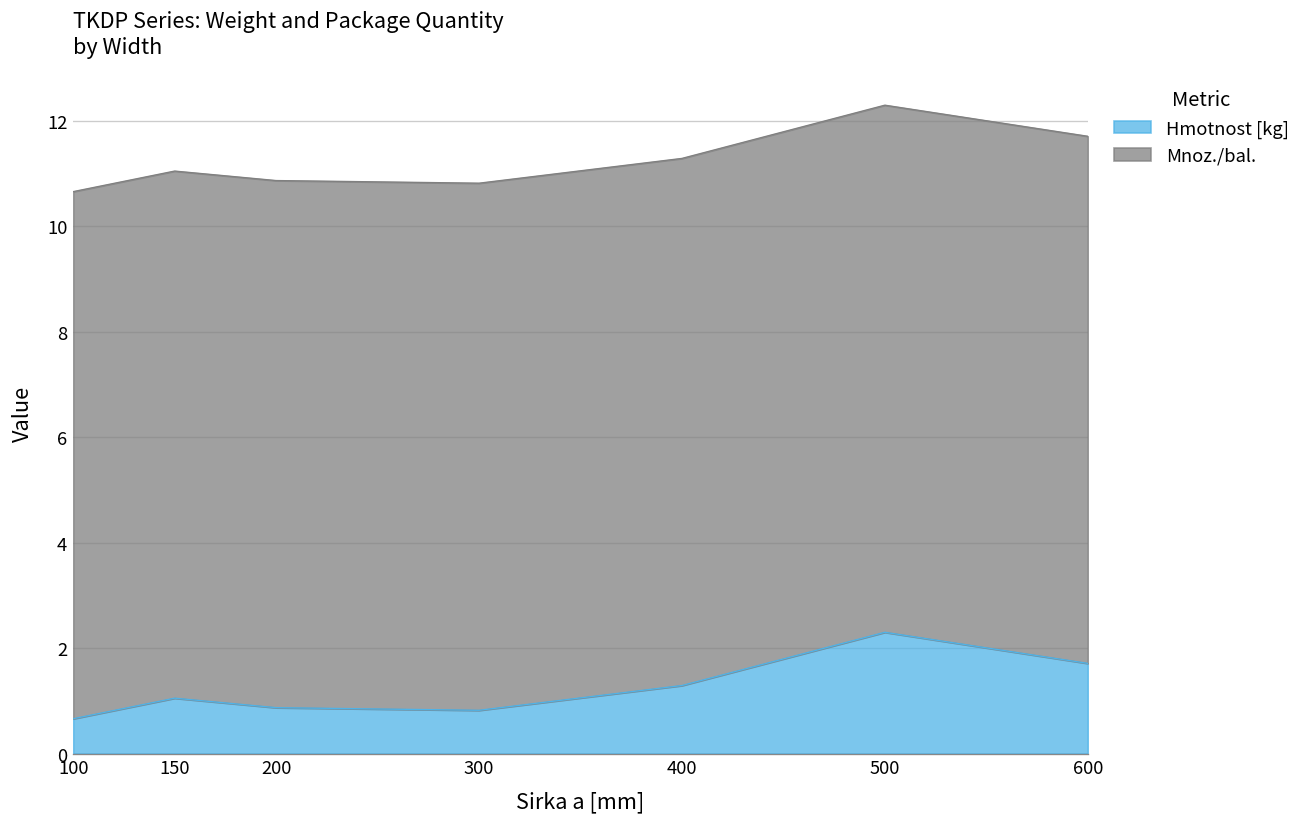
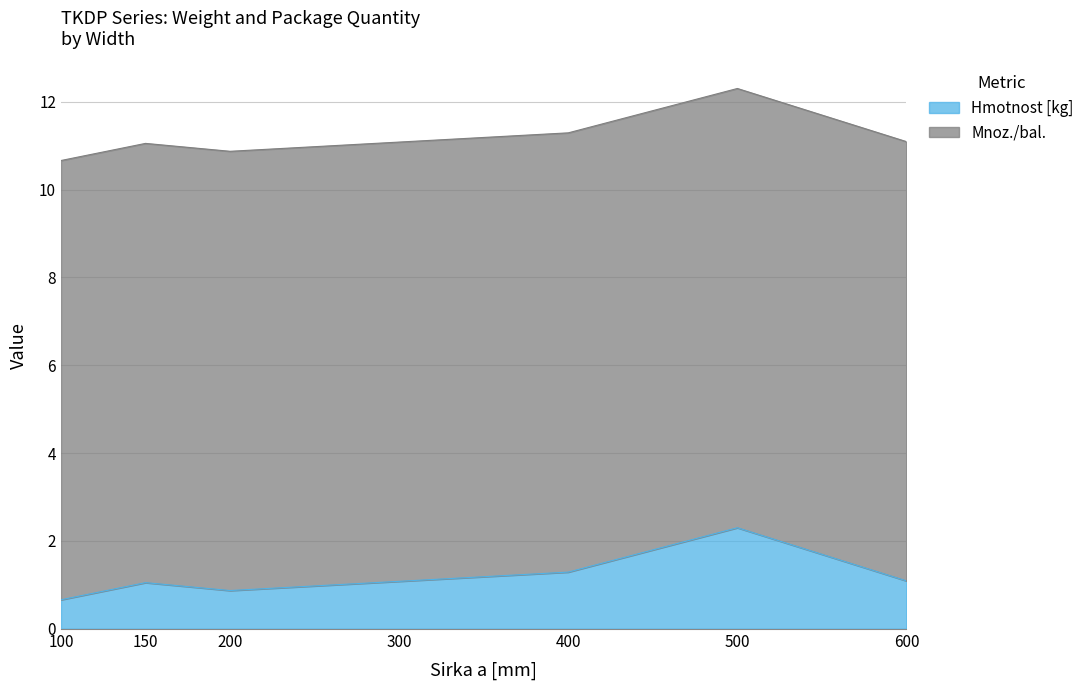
  {
    "Hmotnost [kg]": {
      "100": 0.7,
      "150": 1.1,
      "200": 0.9,
-     "300": 0.8,
+     "300": 1.1,
      "400": 1.3,
      "500": 2.3,
-     "600": 1.7
+     "600": 1.1
    },
    "Mnoz./bal.": {
      "100": 10.0,
      "150": 10.0,
      "200": 10.0,
      "300": 10.0,
      "400": 10.0,
      "500": 10.0,
      "600": 10.0
    }
  }
